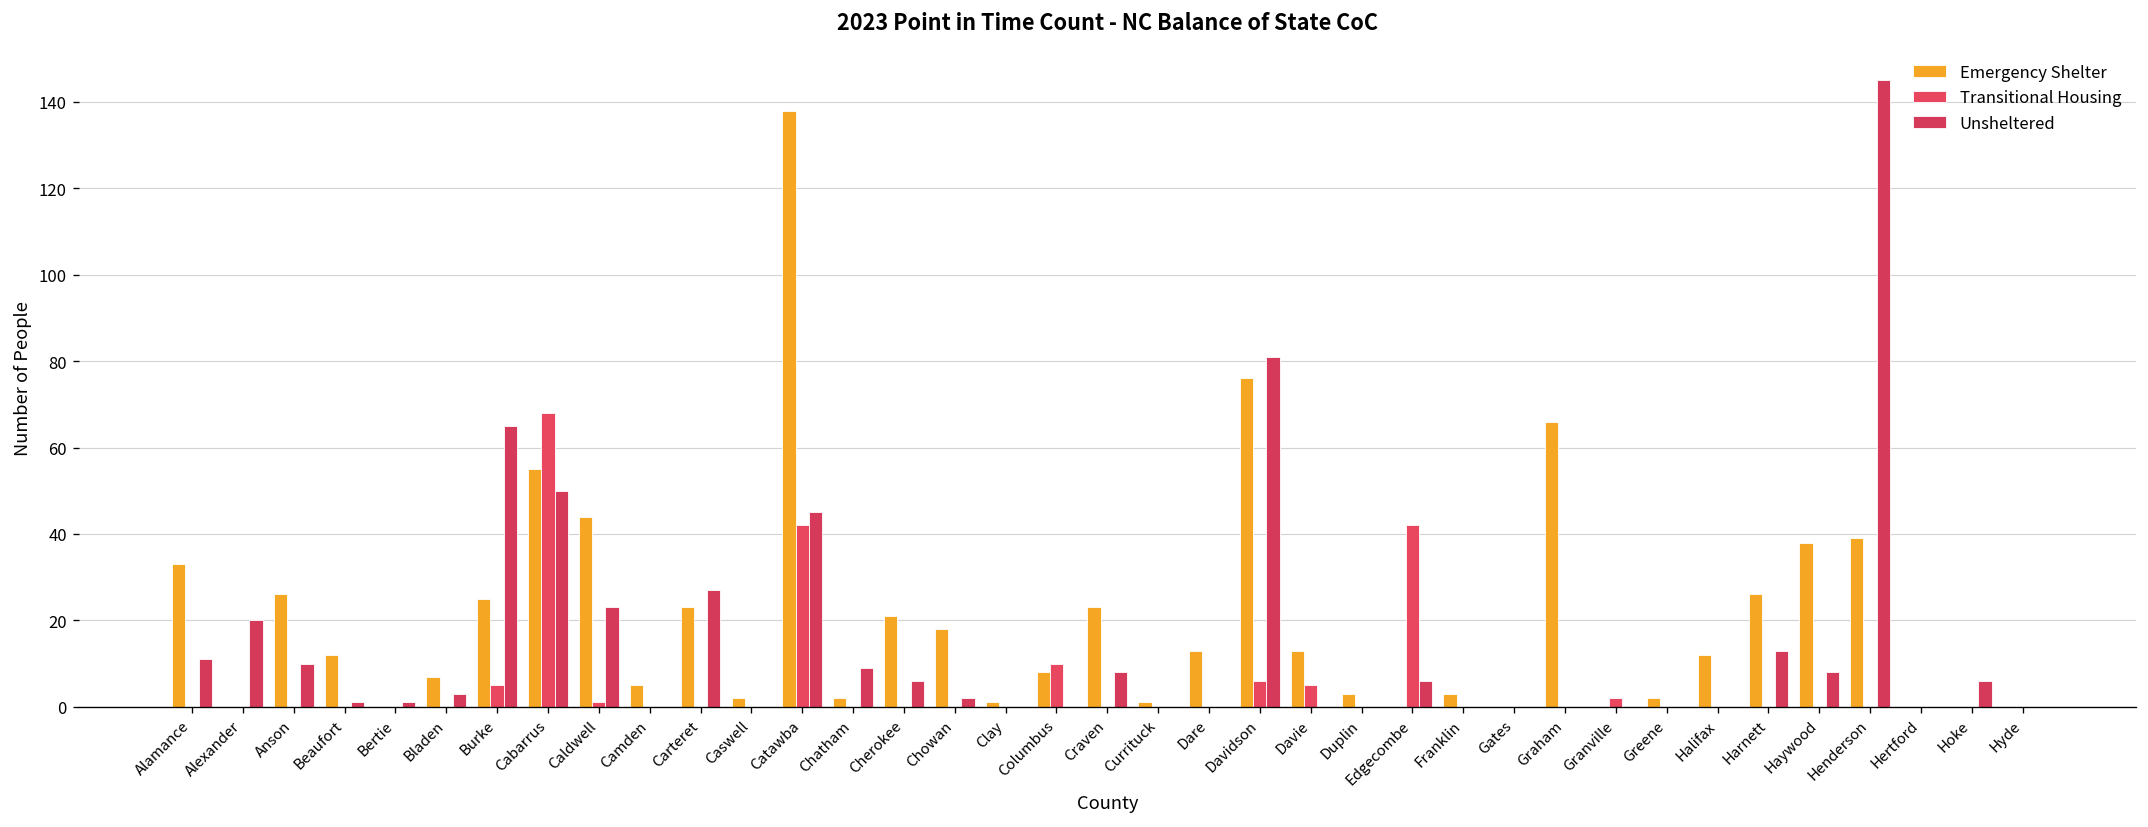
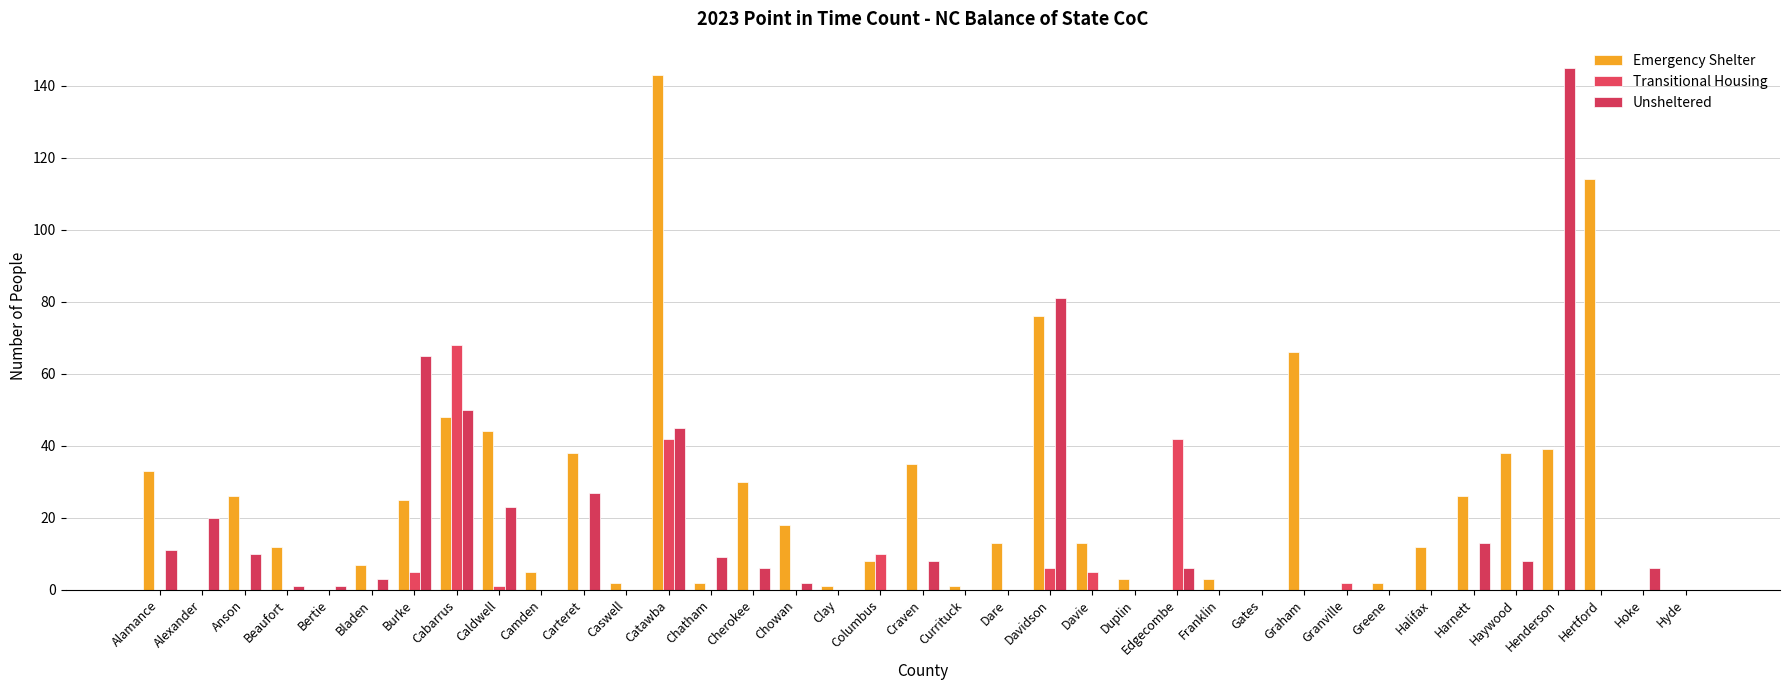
  {
    "Emergency Shelter": {
      "Alamance": 33,
      "Alexander": 0,
      "Anson": 26,
      "Beaufort": 12,
      "Bertie": 0,
      "Bladen": 7,
      "Burke": 25,
-     "Cabarrus": 55,
+     "Cabarrus": 48,
      "Caldwell": 44,
      "Camden": 5,
-     "Carteret": 23,
+     "Carteret": 38,
      "Caswell": 2,
-     "Catawba": 138,
+     "Catawba": 143,
      "Chatham": 2,
-     "Cherokee": 21,
+     "Cherokee": 30,
      "Chowan": 18,
      "Clay": 1,
      "Columbus": 8,
-     "Craven": 23,
+     "Craven": 35,
      "Currituck": 1,
      "Dare": 13,
      "Davidson": 76,
      "Davie": 13,
      "Duplin": 3,
      "Edgecombe": 0,
      "Franklin": 3,
      "Gates": 0,
      "Graham": 66,
      "Granville": 0,
      "Greene": 2,
      "Halifax": 12,
      "Harnett": 26,
      "Haywood": 38,
      "Henderson": 39,
-     "Hertford": 0,
+     "Hertford": 114,
      "Hoke": 0,
      "Hyde": 0
    }
  }
